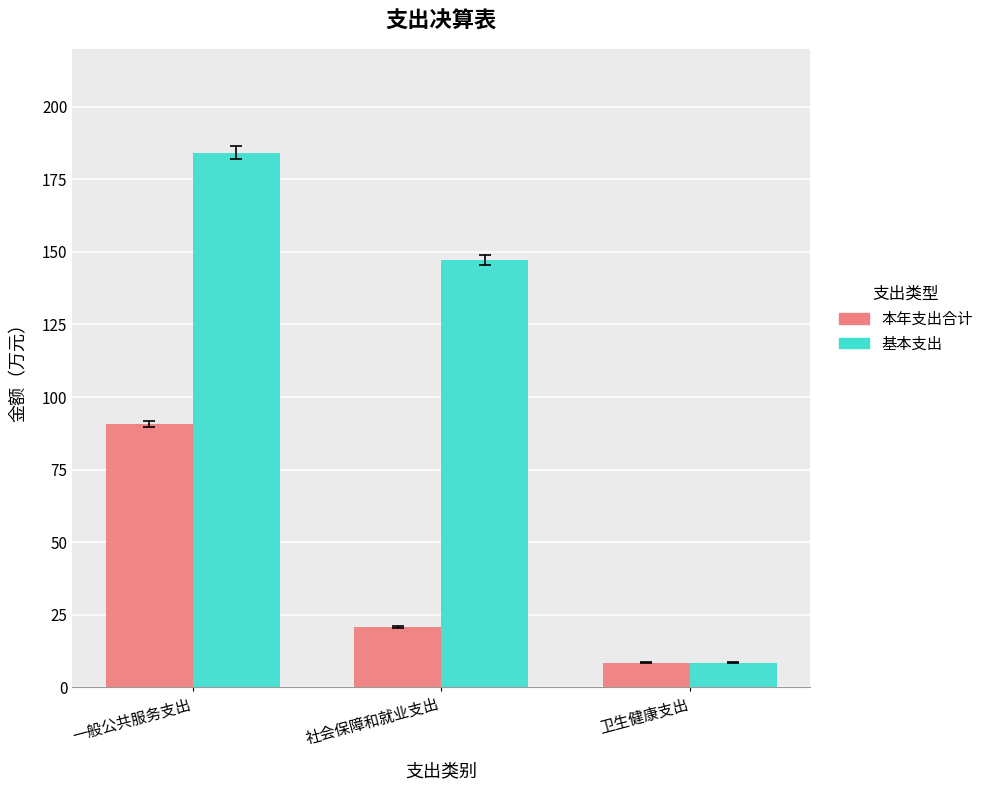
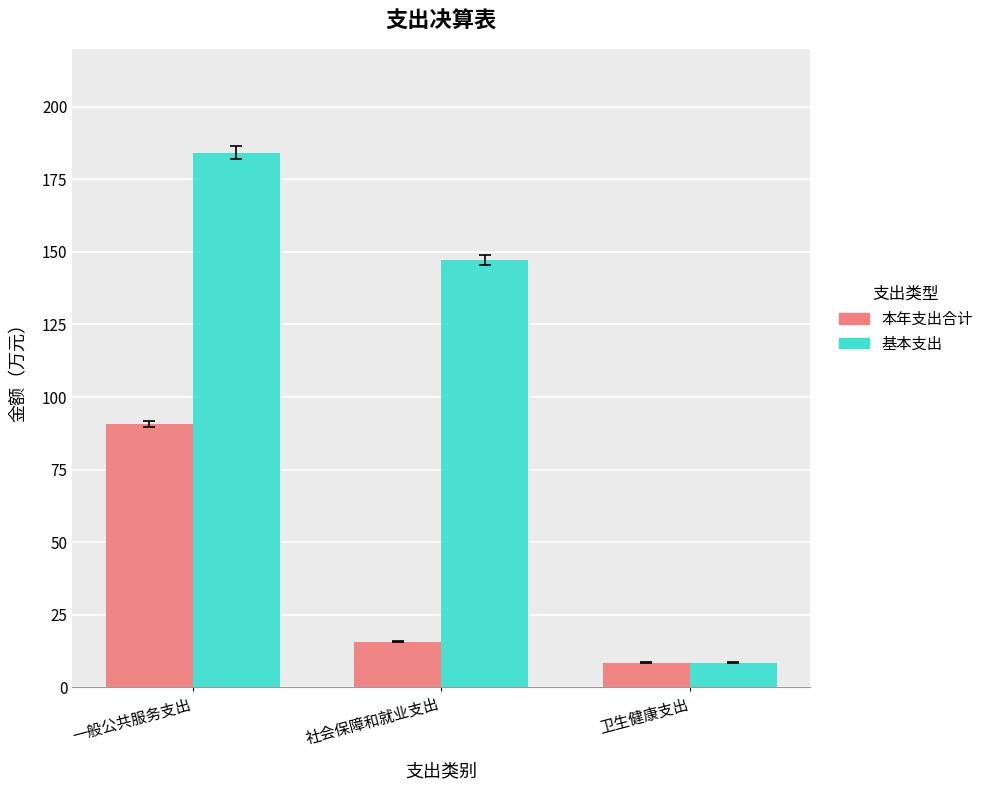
  {
    "本年支出合计": {
      "一般公共服务支出": 91,
-     "社会保障和就业支出": 21,
+     "社会保障和就业支出": 16,
      "卫生健康支出": 8
    },
    "基本支出": {
      "一般公共服务支出": 184,
      "社会保障和就业支出": 147,
      "卫生健康支出": 8
    }
  }
